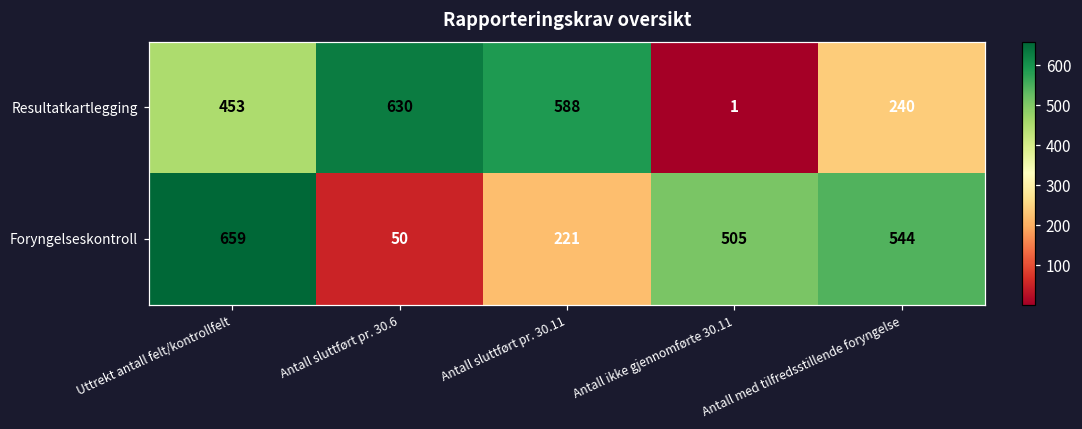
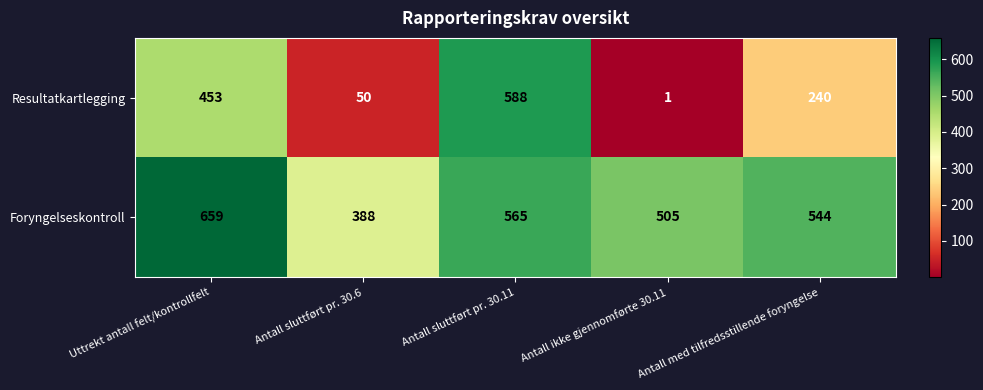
  {
    "Resultatkartlegging": {
      "Uttrekt antall felt/kontrollfelt": 453,
-     "Antall sluttført pr. 30.6": 630,
+     "Antall sluttført pr. 30.6": 50,
      "Antall sluttført pr. 30.11": 588,
      "Antall ikke gjennomførte 30.11": 1,
      "Antall med tilfredsstillende foryngelse": 240
    },
    "Foryngelseskontroll": {
      "Uttrekt antall felt/kontrollfelt": 659,
-     "Antall sluttført pr. 30.6": 50,
-     "Antall sluttført pr. 30.11": 221,
+     "Antall sluttført pr. 30.6": 388,
+     "Antall sluttført pr. 30.11": 565,
      "Antall ikke gjennomførte 30.11": 505,
      "Antall med tilfredsstillende foryngelse": 544
    }
  }
